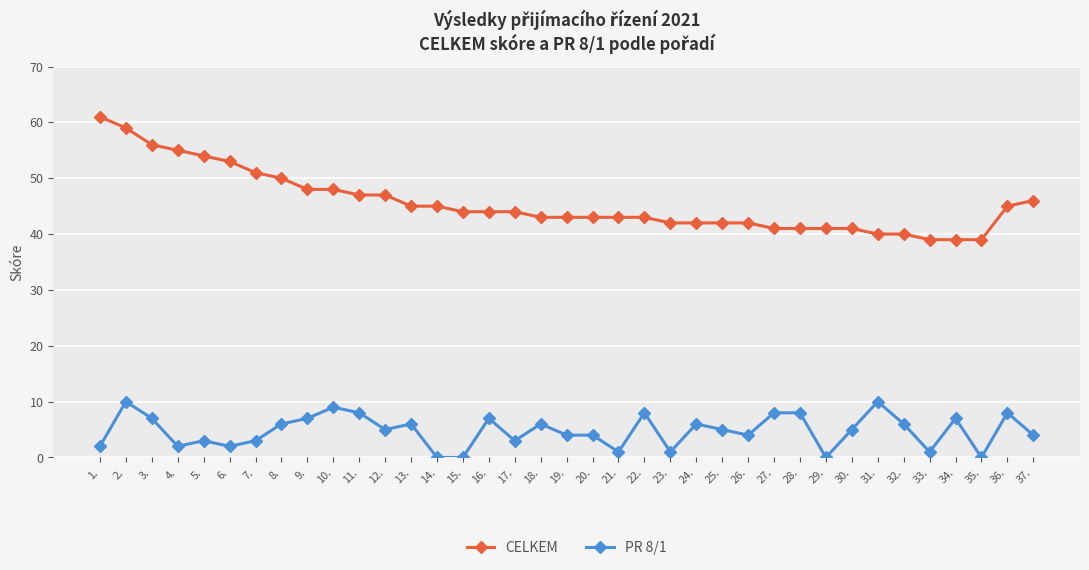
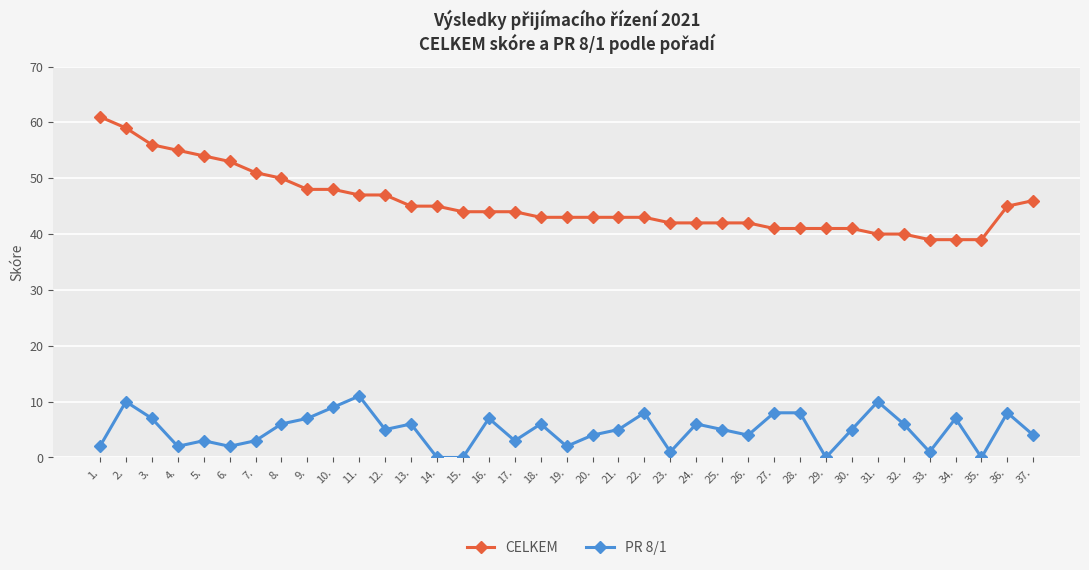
  {
    "CELKEM": {
      "1.": 61,
      "2.": 59,
      "3.": 56,
      "4.": 55,
      "5.": 54,
      "6.": 53,
      "7.": 51,
      "8.": 50,
      "9.": 48,
      "10.": 48,
      "11.": 47,
      "12.": 47,
      "13.": 45,
      "14.": 45,
      "15.": 44,
      "16.": 44,
      "17.": 44,
      "18.": 43,
      "19.": 43,
      "20.": 43,
      "21.": 43,
      "22.": 43,
      "23.": 42,
      "24.": 42,
      "25.": 42,
      "26.": 42,
      "27.": 41,
      "28.": 41,
      "29.": 41,
      "30.": 41,
      "31.": 40,
      "32.": 40,
      "33.": 39,
      "34.": 39,
      "35.": 39,
      "36.": 45,
      "37.": 46
    },
    "PR 8/1": {
      "1.": 2,
      "2.": 10,
      "3.": 7,
      "4.": 2,
      "5.": 3,
      "6.": 2,
      "7.": 3,
      "8.": 6,
      "9.": 7,
      "10.": 9,
-     "11.": 8,
+     "11.": 11,
      "12.": 5,
      "13.": 6,
      "14.": 0,
      "15.": 0,
      "16.": 7,
      "17.": 3,
      "18.": 6,
-     "19.": 4,
+     "19.": 2,
      "20.": 4,
-     "21.": 1,
+     "21.": 5,
      "22.": 8,
      "23.": 1,
      "24.": 6,
      "25.": 5,
      "26.": 4,
      "27.": 8,
      "28.": 8,
      "29.": 0,
      "30.": 5,
      "31.": 10,
      "32.": 6,
      "33.": 1,
      "34.": 7,
      "35.": 0,
      "36.": 8,
      "37.": 4
    }
  }
